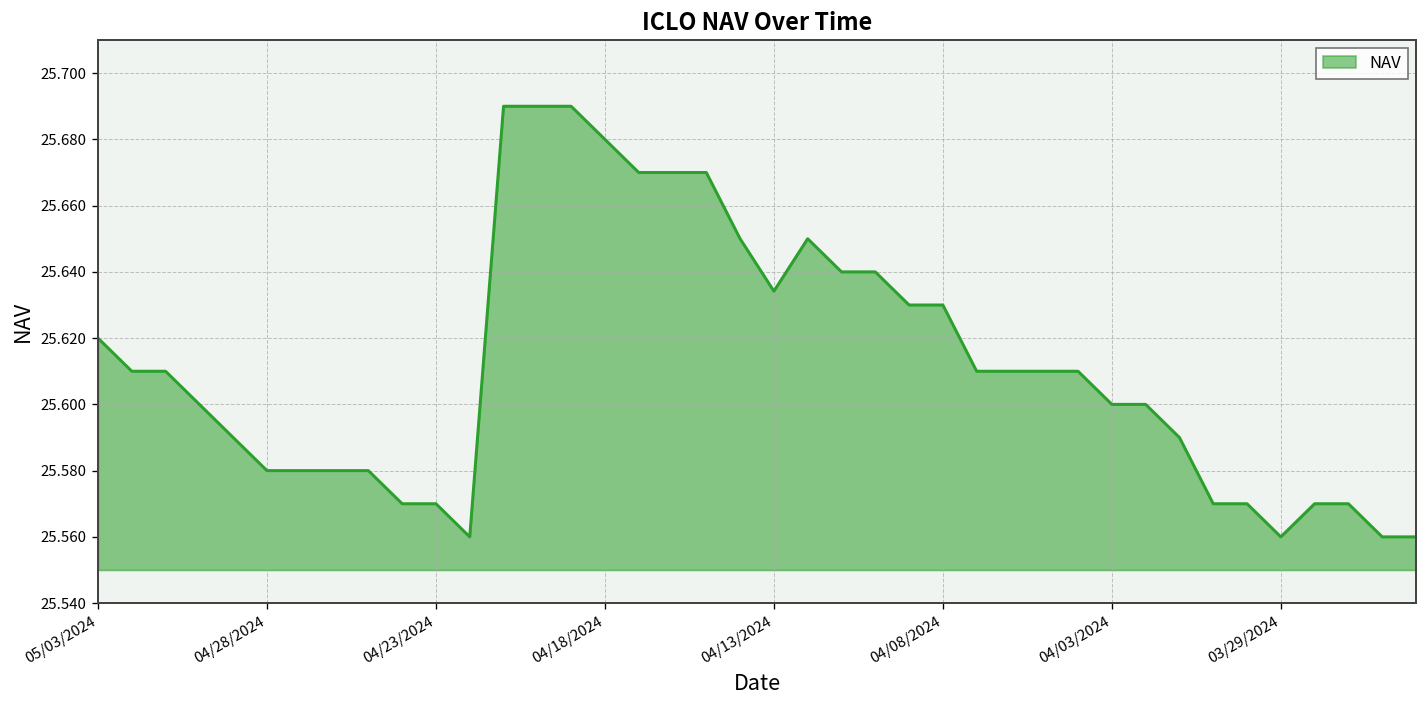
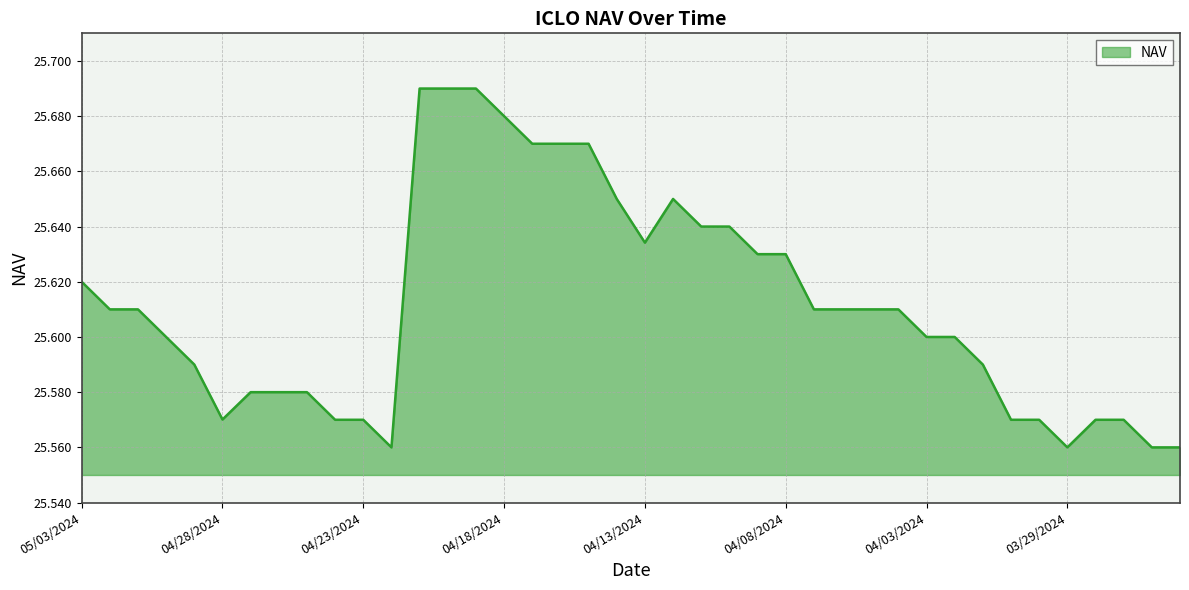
  {
    "05/03/2024": 25.620,
-   "04/28/2024": 25.580,
+   "04/28/2024": 25.570,
    "04/23/2024": 25.570,
    "04/18/2024": 25.680,
    "04/13/2024": 25.634,
    "04/08/2024": 25.630,
    "04/03/2024": 25.600,
    "03/29/2024": 25.560
  }
